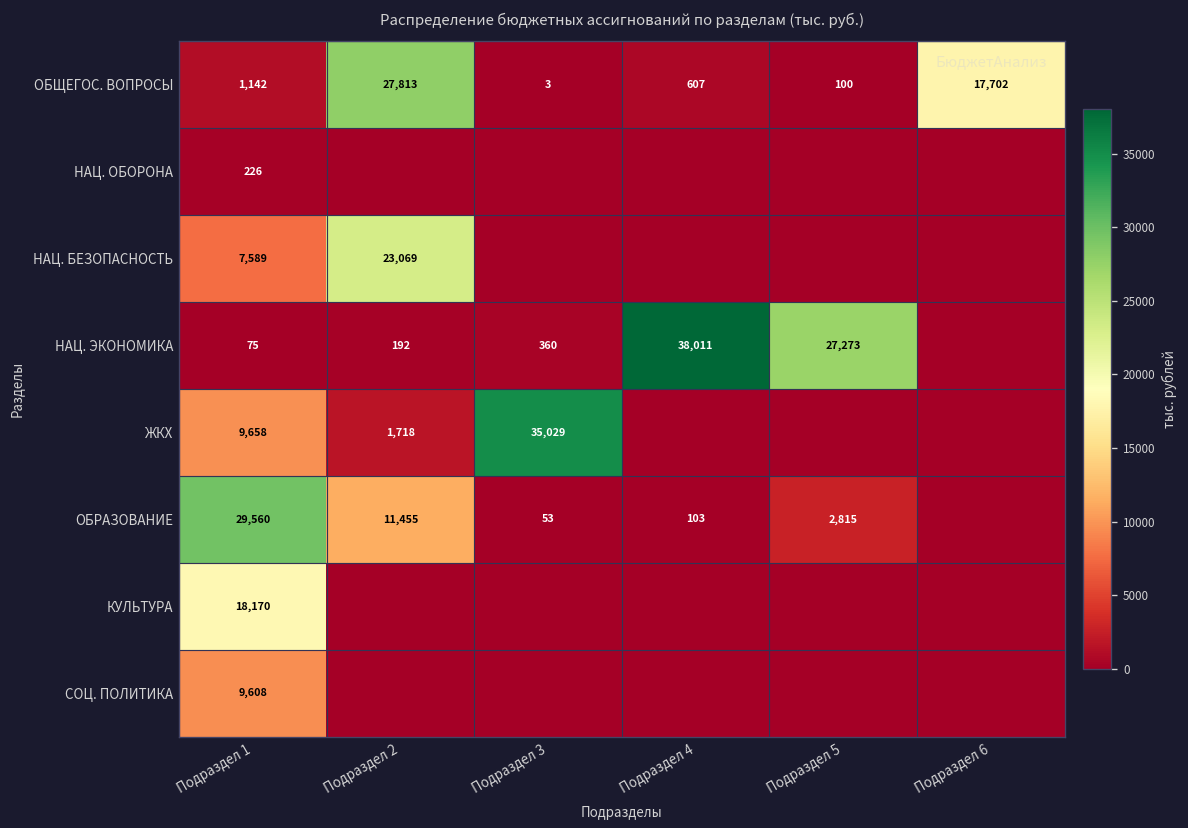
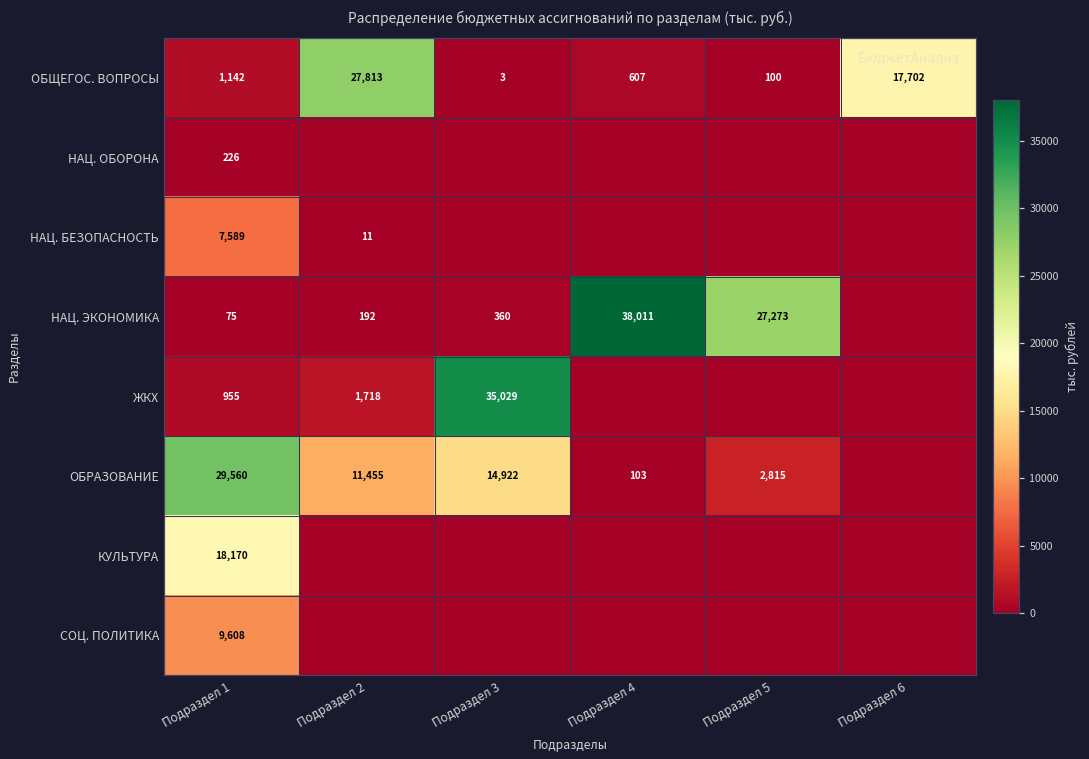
  {
    "ОБЩЕГОС. ВОПРОСЫ": {
      "Подраздел 1": "1,142",
      "Подраздел 2": "27,813",
      "Подраздел 3": "3",
      "Подраздел 4": "607",
      "Подраздел 5": "100",
      "Подраздел 6": "17,702"
    },
    "НАЦ. ОБОРОНА": {
      "Подраздел 1": "226"
    },
    "НАЦ. БЕЗОПАСНОСТЬ": {
      "Подраздел 1": "7,589",
-     "Подраздел 2": "23,069"
+     "Подраздел 2": "11"
    },
    "НАЦ. ЭКОНОМИКА": {
      "Подраздел 1": "75",
      "Подраздел 2": "192",
      "Подраздел 3": "360",
      "Подраздел 4": "38,011",
      "Подраздел 5": "27,273"
    },
    "ЖКХ": {
-     "Подраздел 1": "9,658",
+     "Подраздел 1": "955",
      "Подраздел 2": "1,718",
      "Подраздел 3": "35,029"
    },
    "ОБРАЗОВАНИЕ": {
      "Подраздел 1": "29,560",
      "Подраздел 2": "11,455",
-     "Подраздел 3": "53",
+     "Подраздел 3": "14,922",
      "Подраздел 4": "103",
      "Подраздел 5": "2,815"
    },
    "КУЛЬТУРА": {
      "Подраздел 1": "18,170"
    },
    "СОЦ. ПОЛИТИКА": {
      "Подраздел 1": "9,608"
    }
  }
